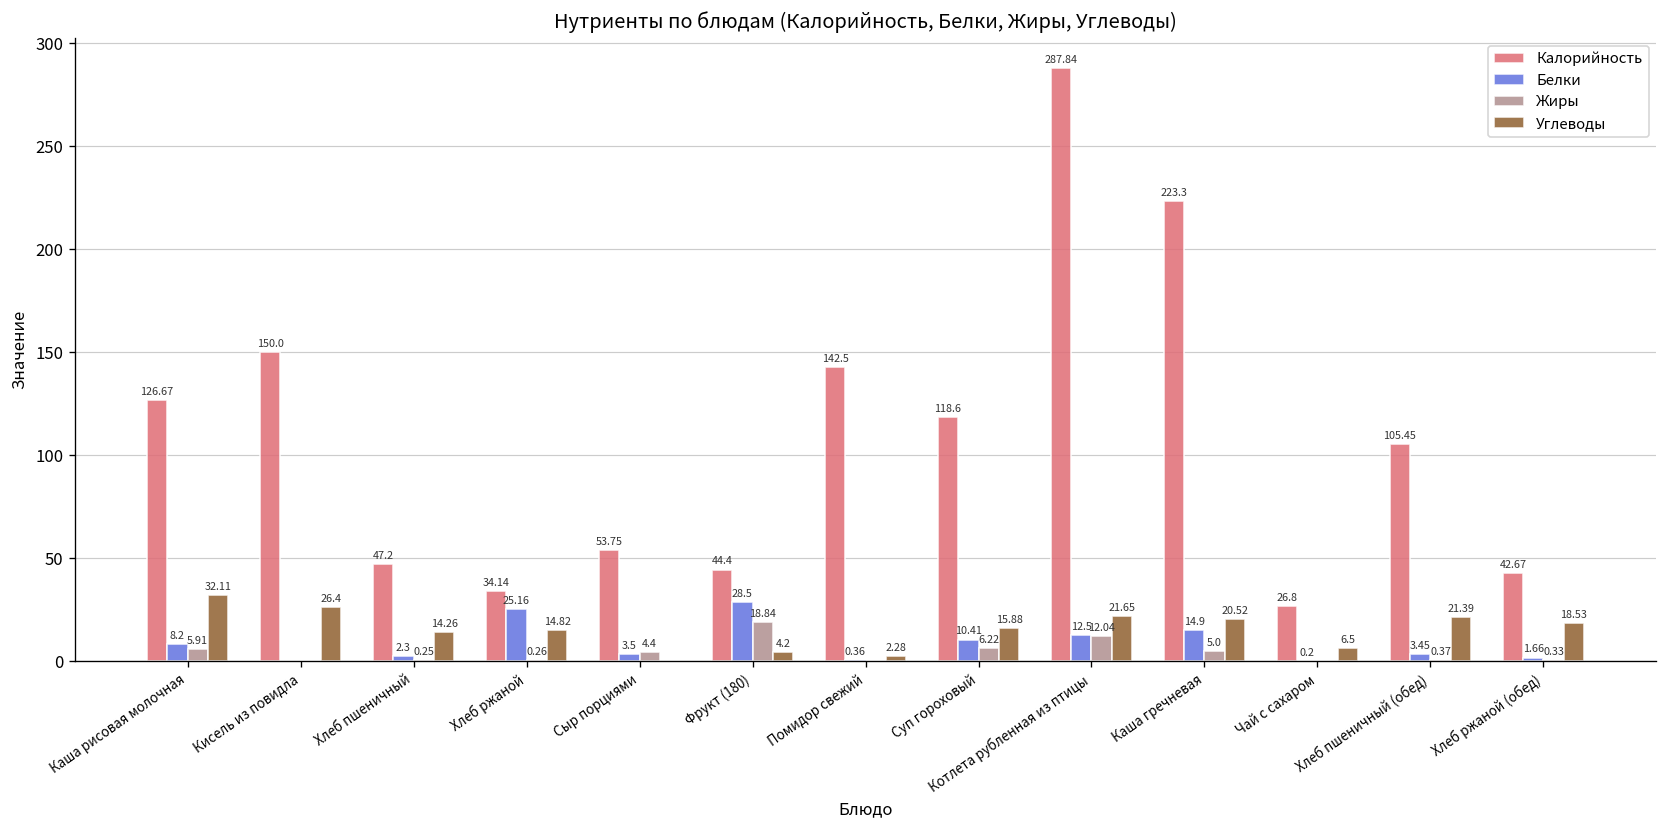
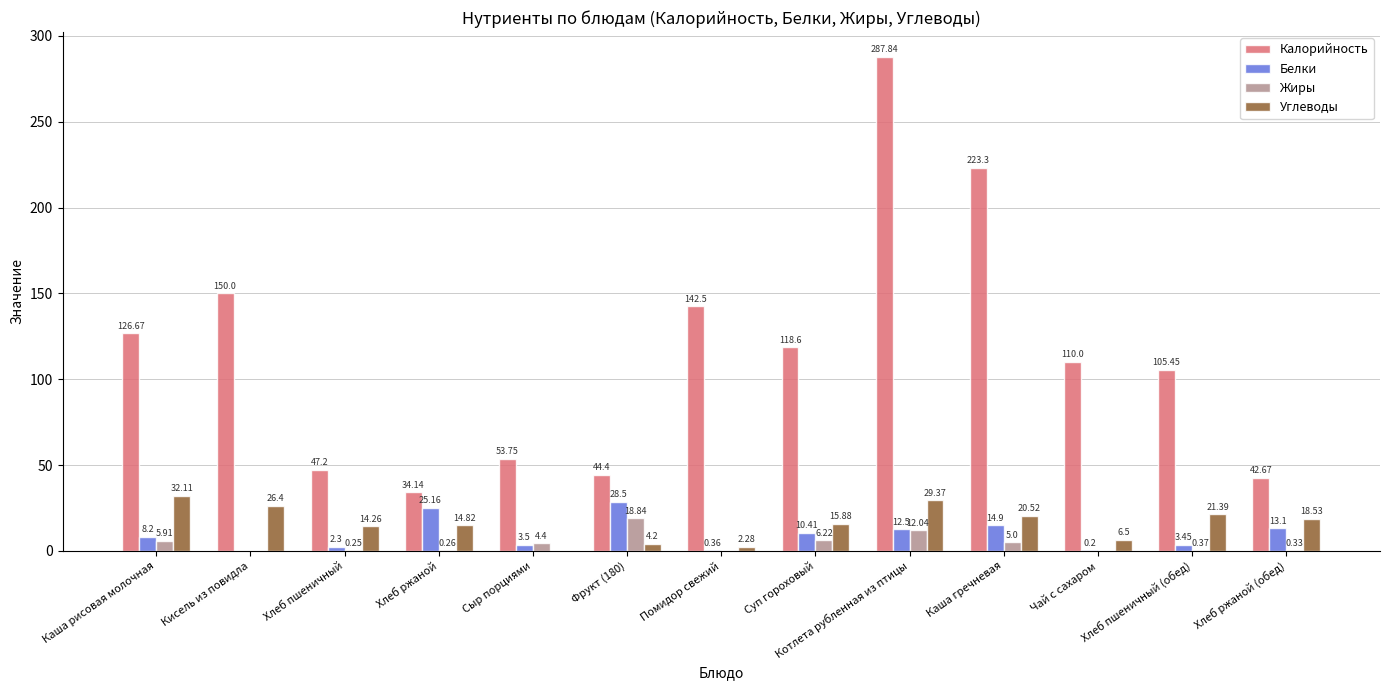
  {
    "Калорийность": {
      "Каша рисовая молочная": 126.67,
      "Кисель из повидла": 150.0,
      "Хлеб пшеничный": 47.2,
      "Хлеб ржаной": 34.14,
      "Сыр порциями": 53.75,
      "Фрукт (180)": 44.4,
      "Помидор свежий": 142.5,
      "Суп гороховый": 118.6,
      "Котлета рубленная из птицы": 287.84,
      "Каша гречневая": 223.3,
-     "Чай с сахаром": 26.8,
+     "Чай с сахаром": 110.0,
      "Хлеб пшеничный (обед)": 105.45,
      "Хлеб ржаной (обед)": 42.67
    },
    "Белки": {
      "Каша рисовая молочная": 8.2,
      "Хлеб пшеничный": 2.3,
      "Хлеб ржаной": 25.16,
      "Сыр порциями": 3.5,
      "Фрукт (180)": 28.5,
      "Помидор свежий": 0.36,
      "Суп гороховый": 10.41,
      "Каша гречневая": 14.9,
      "Чай с сахаром": 0.2,
      "Хлеб пшеничный (обед)": 3.45,
-     "Хлеб ржаной (обед)": 1.66
+     "Хлеб ржаной (обед)": 13.1
    },
    "Жиры": {
      "Каша рисовая молочная": 5.91,
      "Хлеб пшеничный": 0.25,
      "Хлеб ржаной": 0.26,
      "Сыр порциями": 4.4,
      "Фрукт (180)": 18.84,
      "Суп гороховый": 6.22,
      "Котлета рубленная из птицы": 12.04,
      "Каша гречневая": 5.0,
      "Хлеб пшеничный (обед)": 0.37,
      "Хлеб ржаной (обед)": 0.33
    },
    "Углеводы": {
      "Каша рисовая молочная": 32.11,
      "Кисель из повидла": 26.4,
      "Хлеб пшеничный": 14.26,
      "Хлеб ржаной": 14.82,
      "Фрукт (180)": 4.2,
      "Помидор свежий": 2.28,
      "Суп гороховый": 15.88,
-     "Котлета рубленная из птицы": 21.65,
+     "Котлета рубленная из птицы": 29.37,
      "Каша гречневая": 20.52,
      "Чай с сахаром": 6.5,
      "Хлеб пшеничный (обед)": 21.39,
      "Хлеб ржаной (обед)": 18.53
    }
  }
